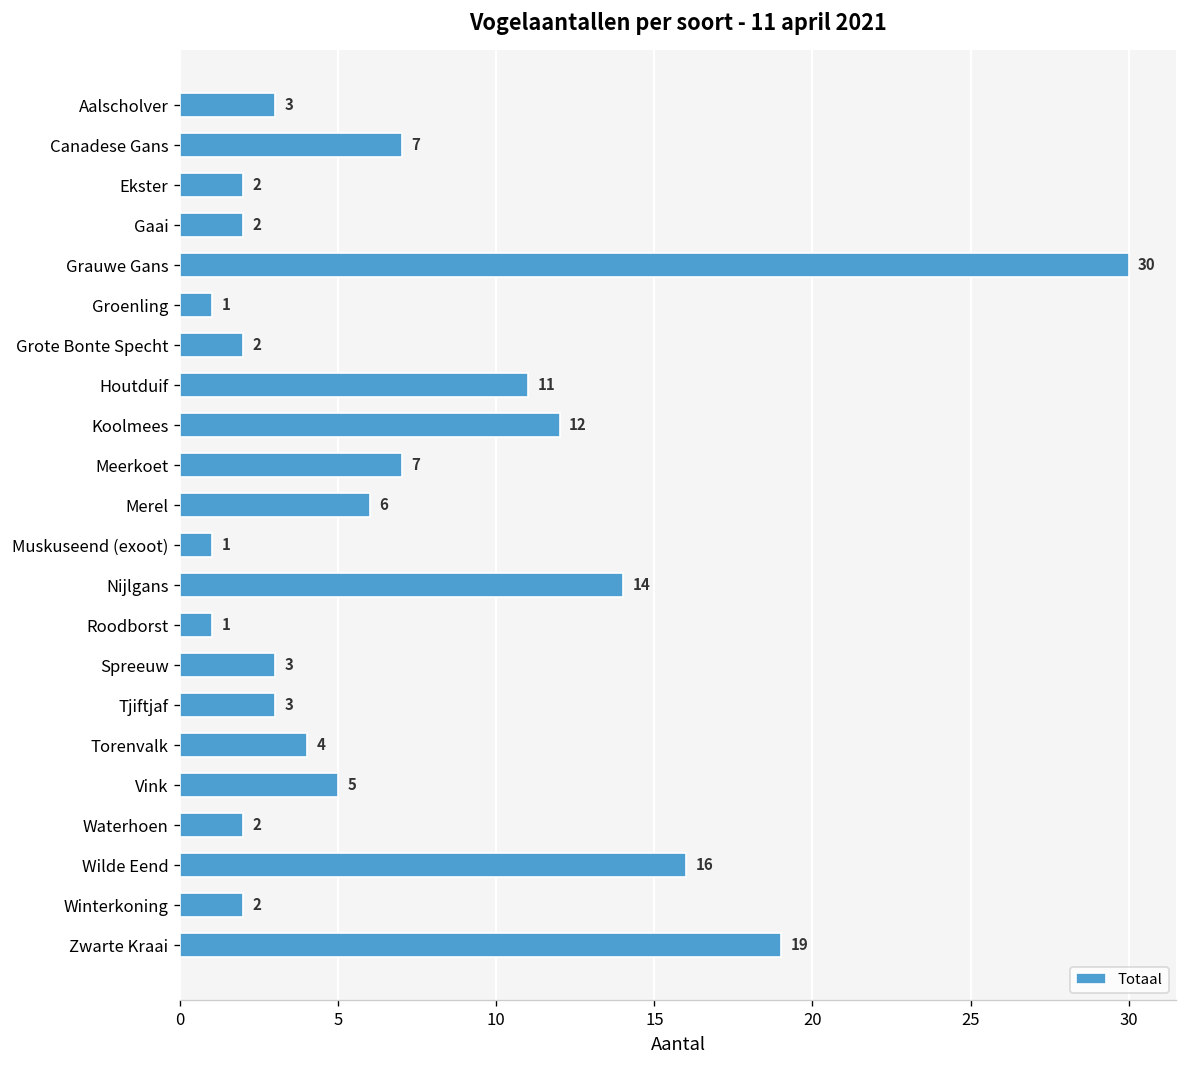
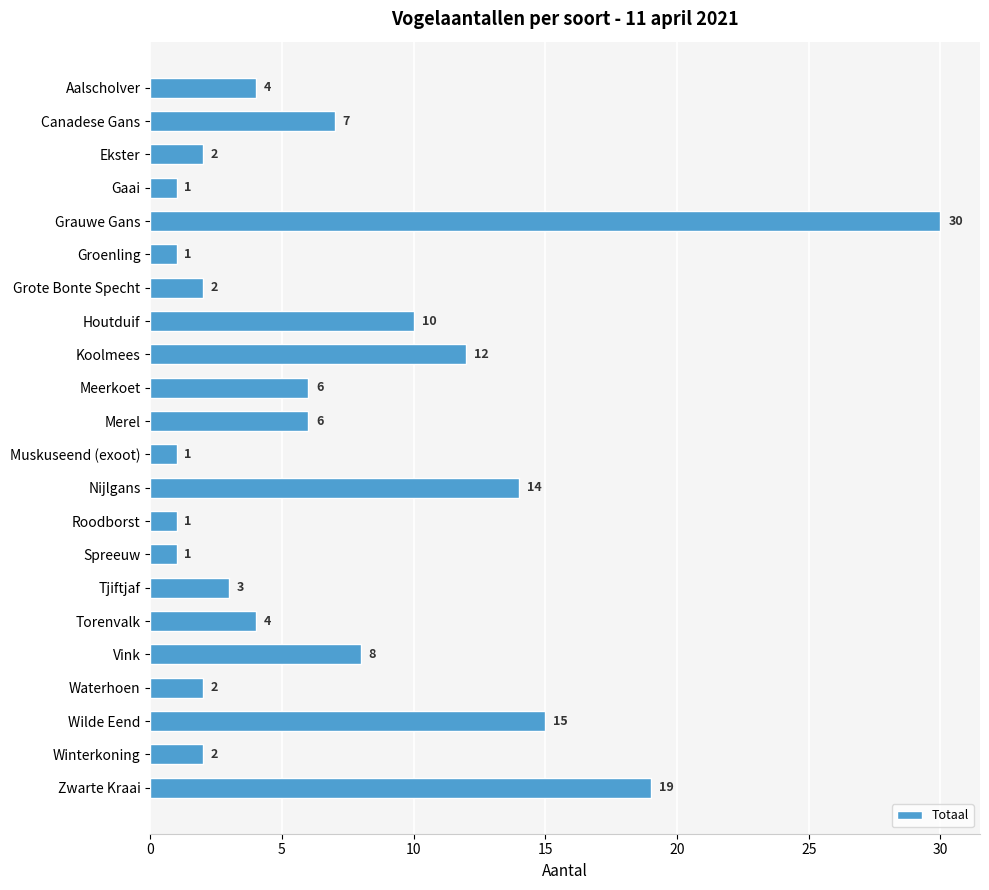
  {
-   "Aalscholver": 3,
+   "Aalscholver": 4,
    "Canadese Gans": 7,
    "Ekster": 2,
-   "Gaai": 2,
+   "Gaai": 1,
    "Grauwe Gans": 30,
    "Groenling": 1,
    "Grote Bonte Specht": 2,
-   "Houtduif": 11,
+   "Houtduif": 10,
    "Koolmees": 12,
-   "Meerkoet": 7,
+   "Meerkoet": 6,
    "Merel": 6,
    "Muskuseend (exoot)": 1,
    "Nijlgans": 14,
    "Roodborst": 1,
-   "Spreeuw": 3,
+   "Spreeuw": 1,
    "Tjiftjaf": 3,
    "Torenvalk": 4,
-   "Vink": 5,
+   "Vink": 8,
    "Waterhoen": 2,
-   "Wilde Eend": 16,
+   "Wilde Eend": 15,
    "Winterkoning": 2,
    "Zwarte Kraai": 19
  }
